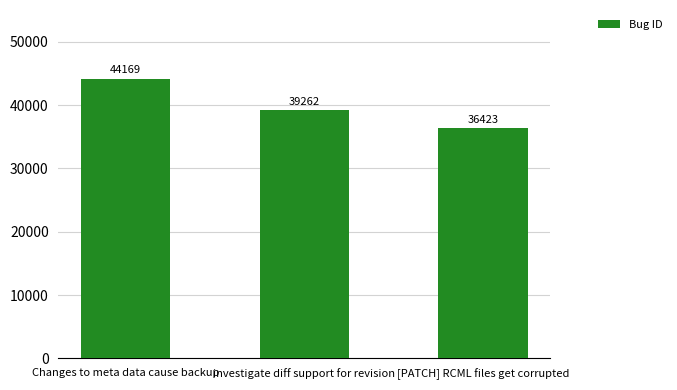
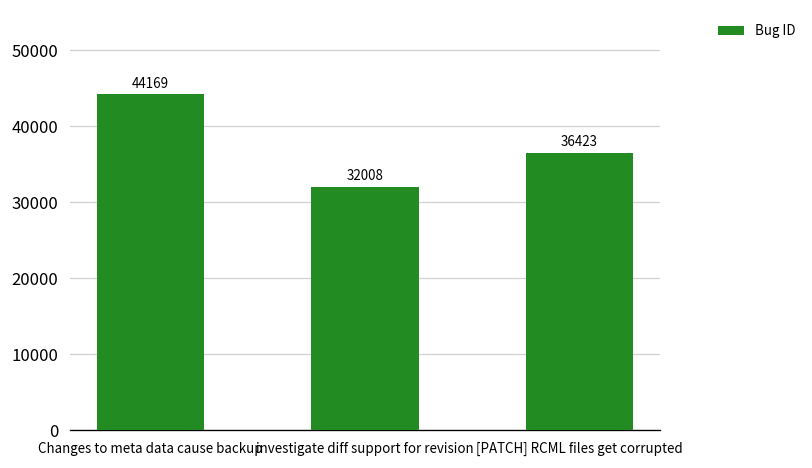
  {
    "Changes to meta data cause backup": 44169,
-   "investigate diff support for revision": 39262,
+   "investigate diff support for revision": 32008,
    "[PATCH] RCML files get corrupted": 36423
  }
